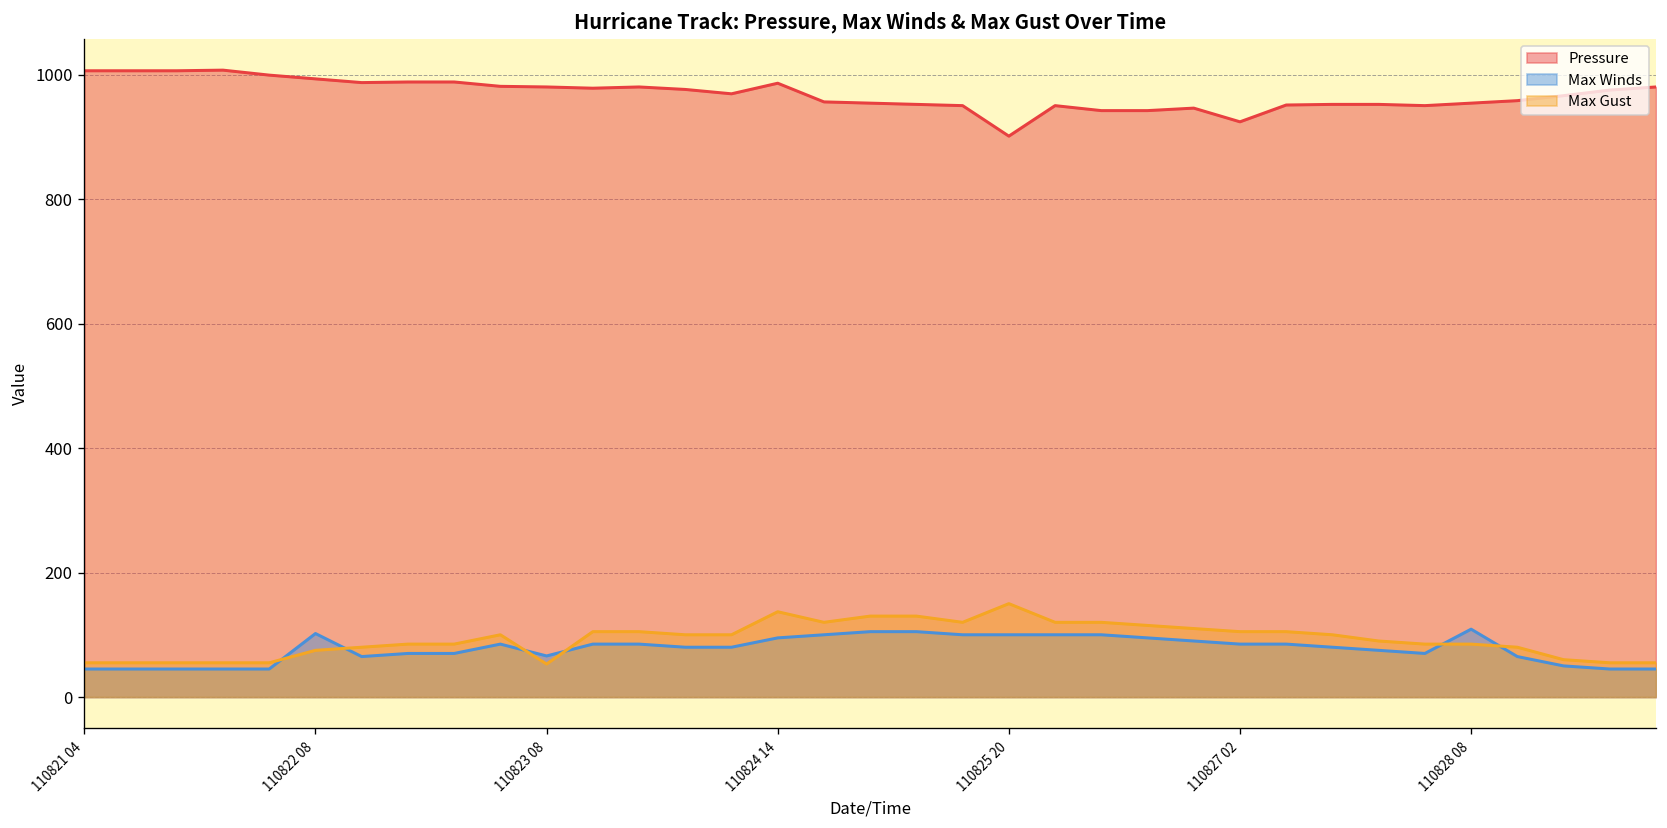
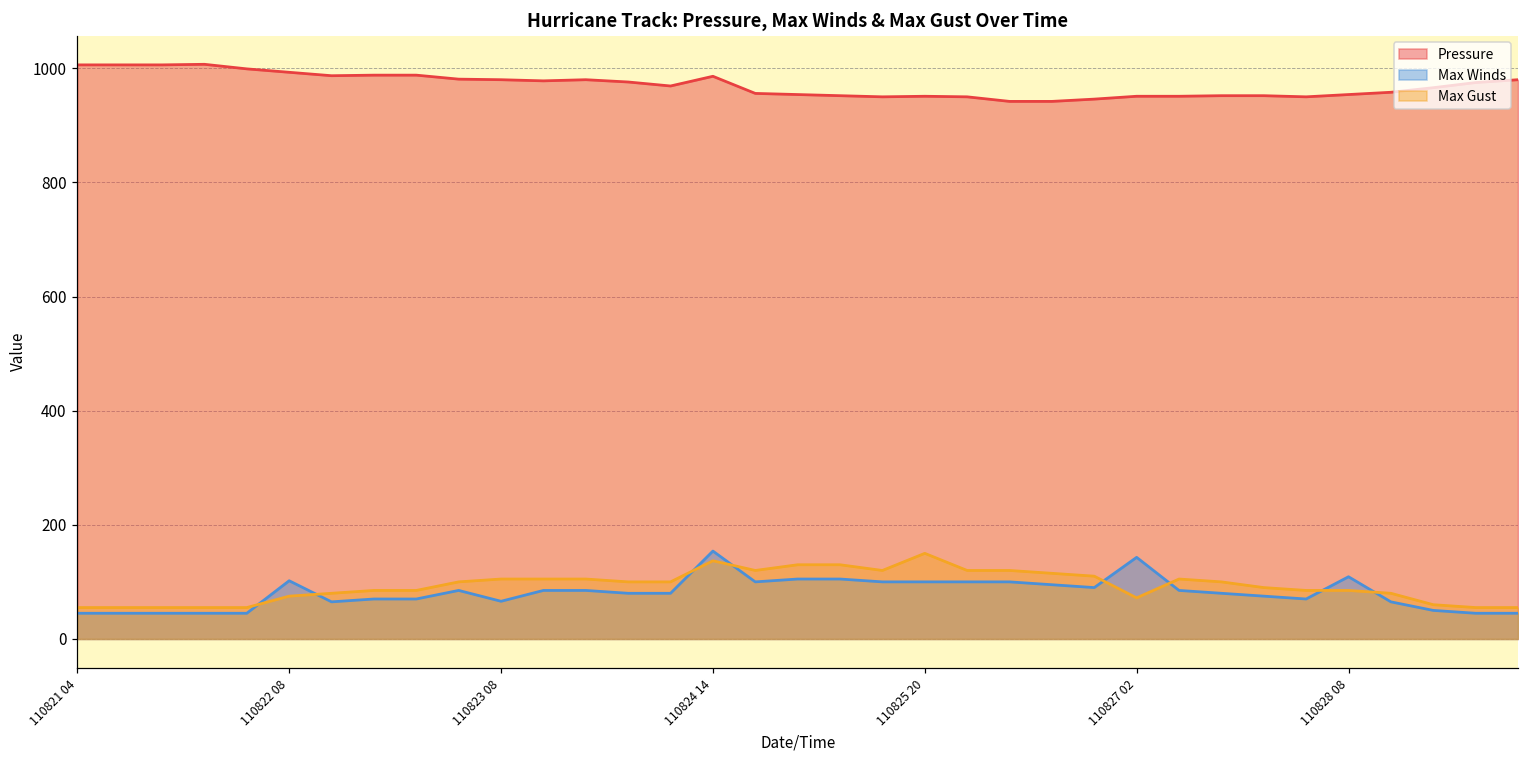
  {
    "Pressure": {
      "110821 04": 1010,
      "110822 08": 990,
      "110823 08": 980,
      "110824 14": 990,
-     "110825 20": 900,
-     "110827 02": 920,
+     "110825 20": 950,
+     "110827 02": 950,
      "110828 08": 950
    },
    "Max Winds": {
      "110821 04": 50,
      "110822 08": 100,
      "110823 08": 70,
-     "110824 14": 100,
+     "110824 14": 150,
      "110825 20": 100,
-     "110827 02": 90,
+     "110827 02": 140,
      "110828 08": 110
    },
    "Max Gust": {
      "110821 04": 60,
      "110822 08": 80,
-     "110823 08": 50,
+     "110823 08": 110,
      "110824 14": 140,
      "110825 20": 150,
-     "110827 02": 110,
+     "110827 02": 70,
      "110828 08": 90
    }
  }
